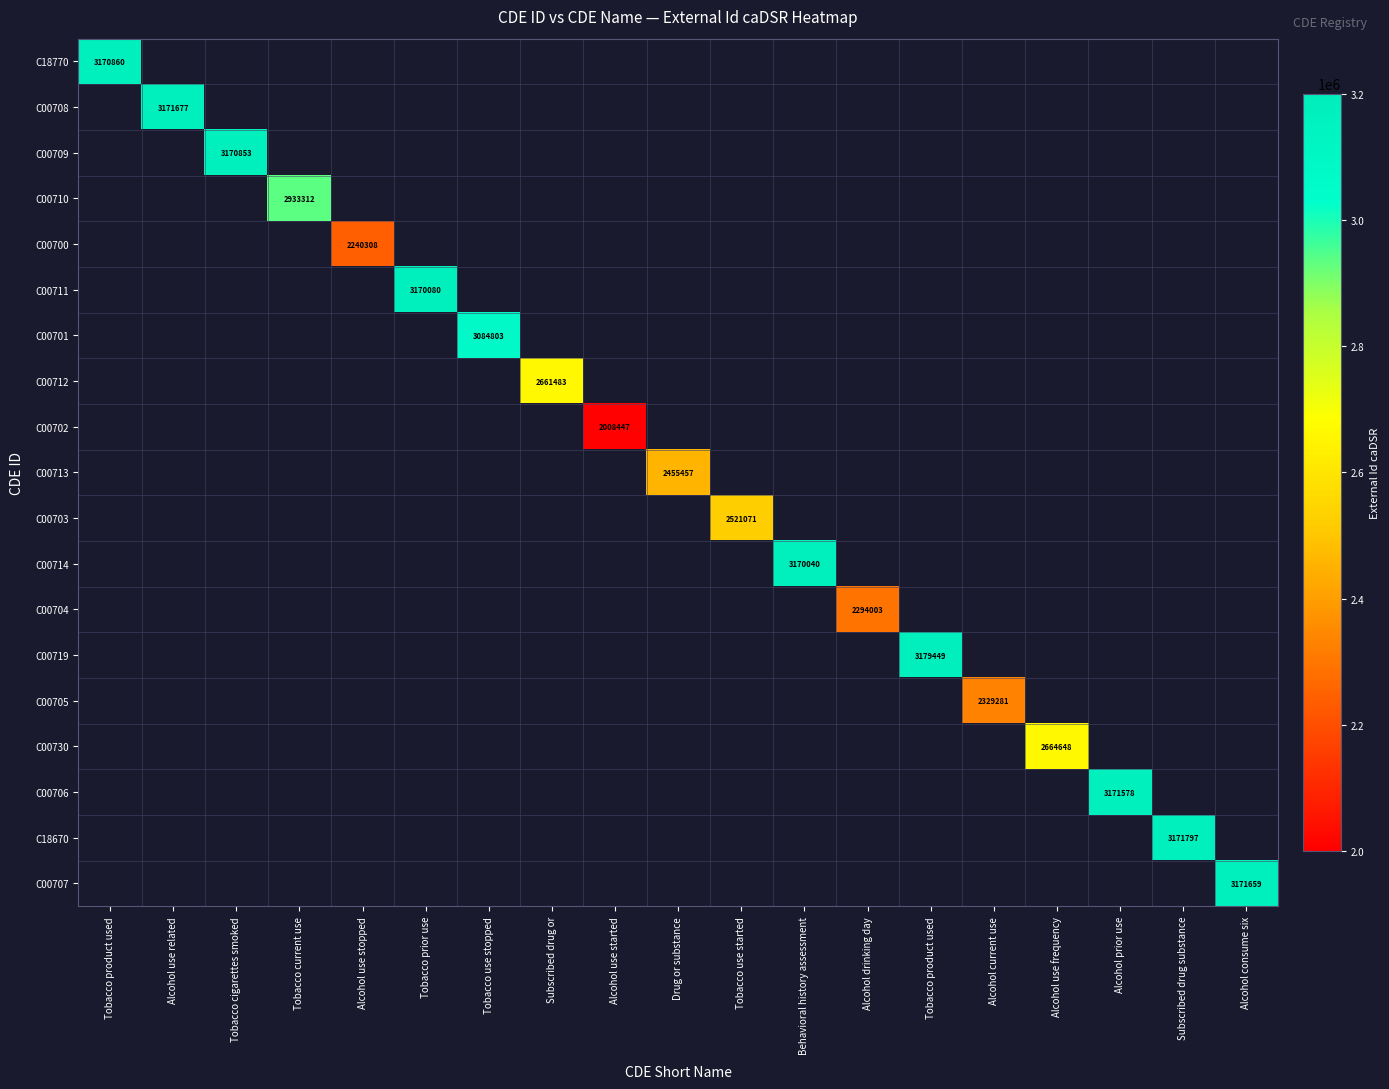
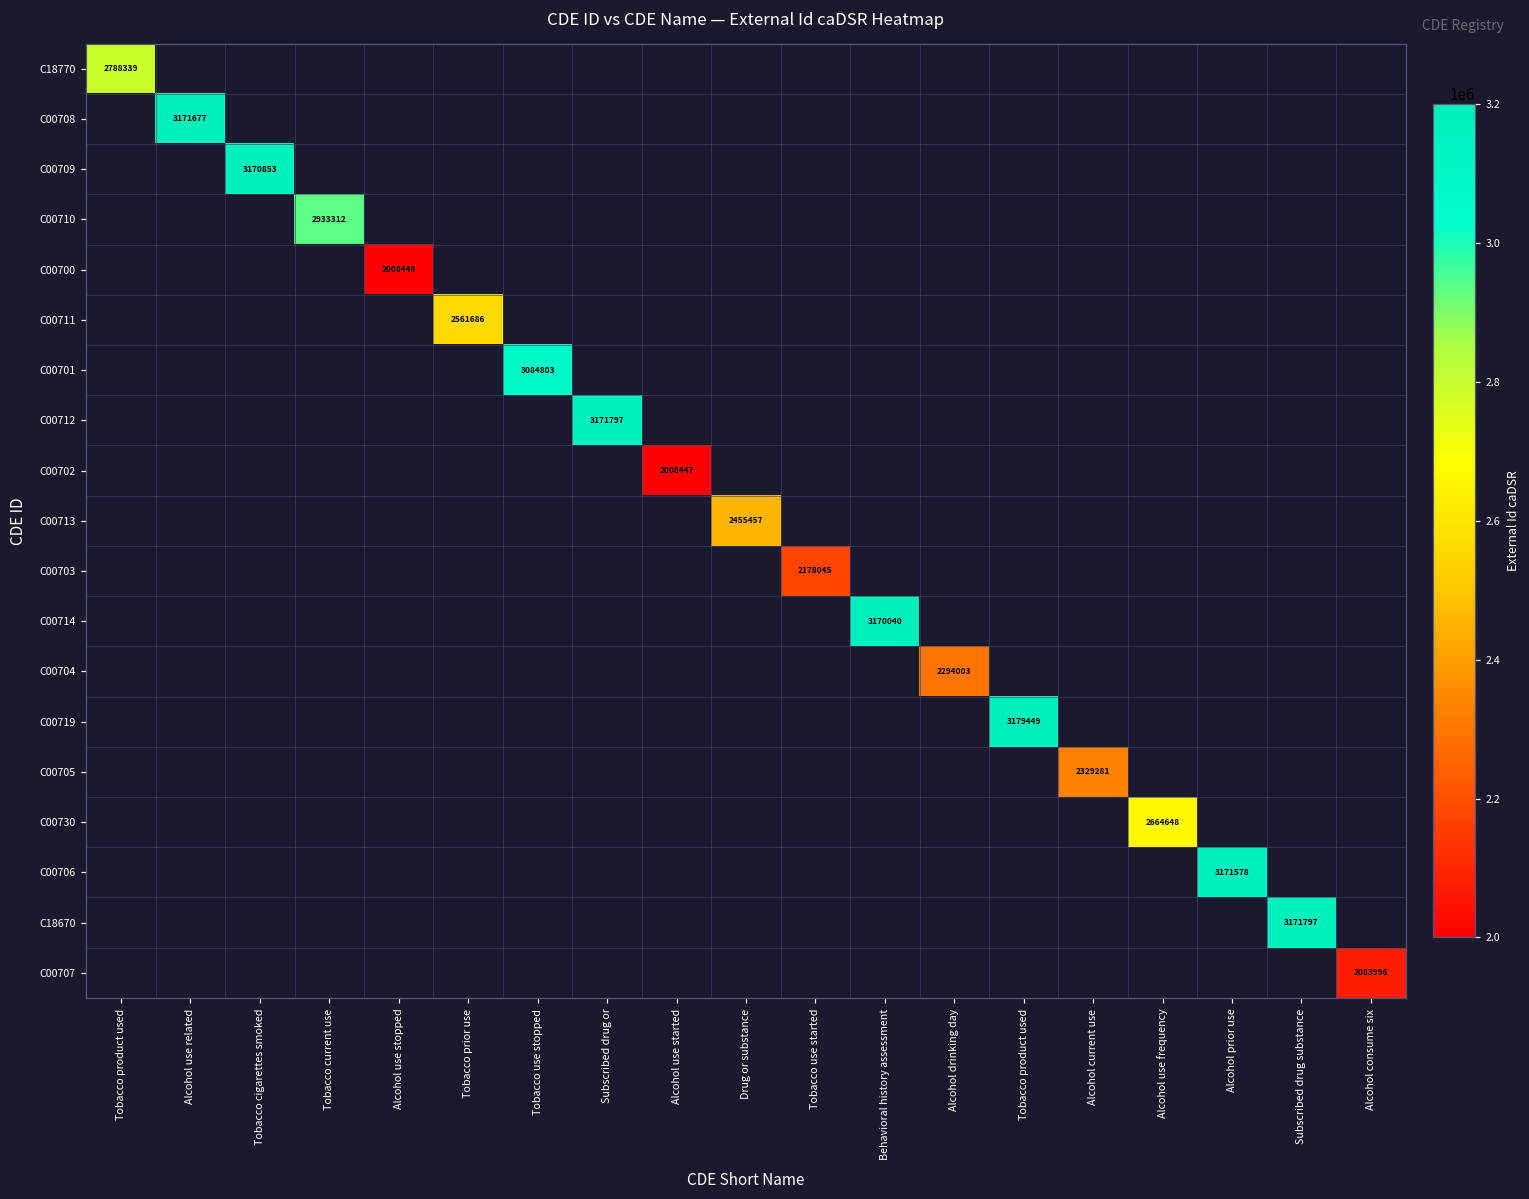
  {
    "C18770": {
-     "Tobacco product used": 3170860
+     "Tobacco product used": 2788339
    },
    "C00708": {
      "Alcohol use related": 3171677
    },
    "C00709": {
      "Tobacco cigarettes smoked": 3170853
    },
    "C00710": {
      "Tobacco current use": 2933312
    },
    "C00700": {
-     "Alcohol use stopped": 2240308
+     "Alcohol use stopped": 2008448
    },
    "C00711": {
-     "Tobacco prior use": 3170080
+     "Tobacco prior use": 2561686
    },
    "C00701": {
      "Tobacco use stopped": 3084803
    },
    "C00712": {
-     "Subscribed drug or": 2661483
+     "Subscribed drug or": 3171797
    },
    "C00702": {
      "Alcohol use started": 2008447
    },
    "C00713": {
      "Drug or substance": 2455457
    },
    "C00703": {
-     "Tobacco use started": 2521071
+     "Tobacco use started": 2178045
    },
    "C00714": {
      "Behavioral history assessment": 3170040
    },
    "C00704": {
      "Alcohol drinking day": 2294003
    },
    "C00719": {
      "Tobacco product used": 3179449
    },
    "C00705": {
      "Alcohol current use": 2329281
    },
    "C00730": {
      "Alcohol use frequency": 2664648
    },
    "C00706": {
      "Alcohol prior use": 3171578
    },
    "C18670": {
      "Subscribed drug substance": 3171797
    },
    "C00707": {
-     "Alcohol consume six": 3171659
+     "Alcohol consume six": 2083996
    }
  }
